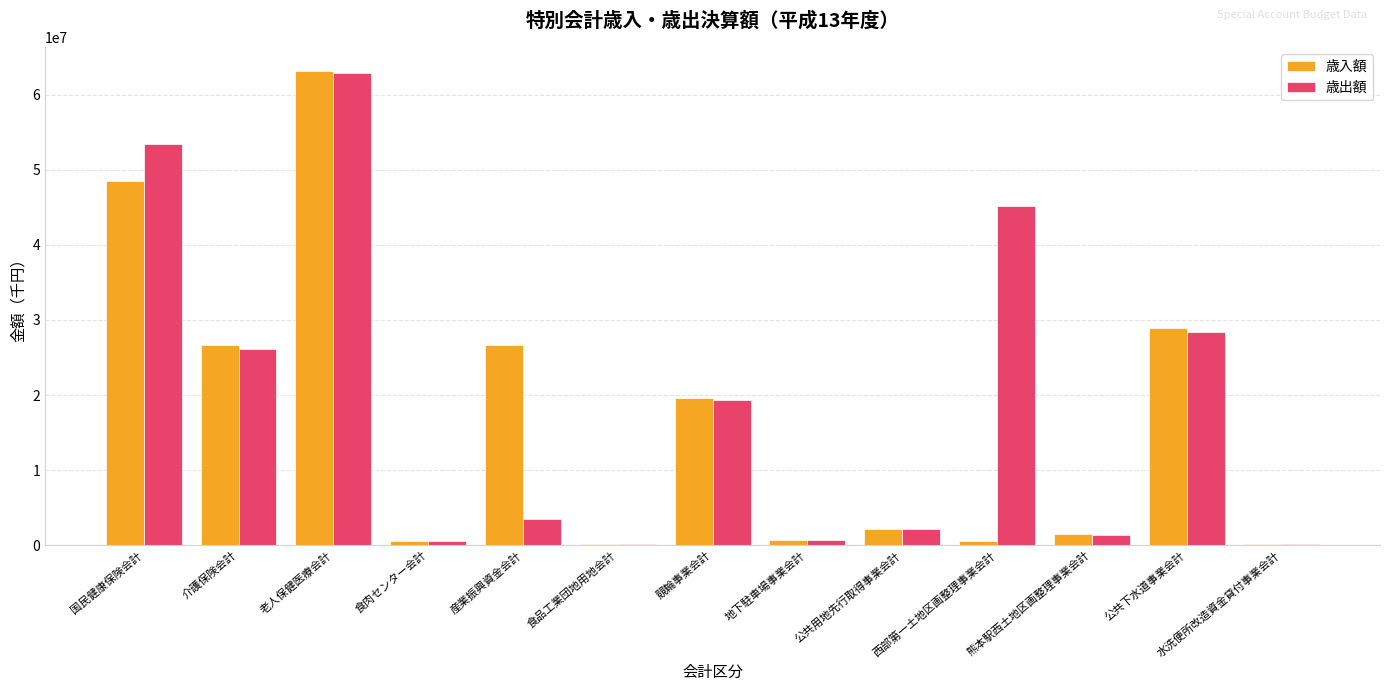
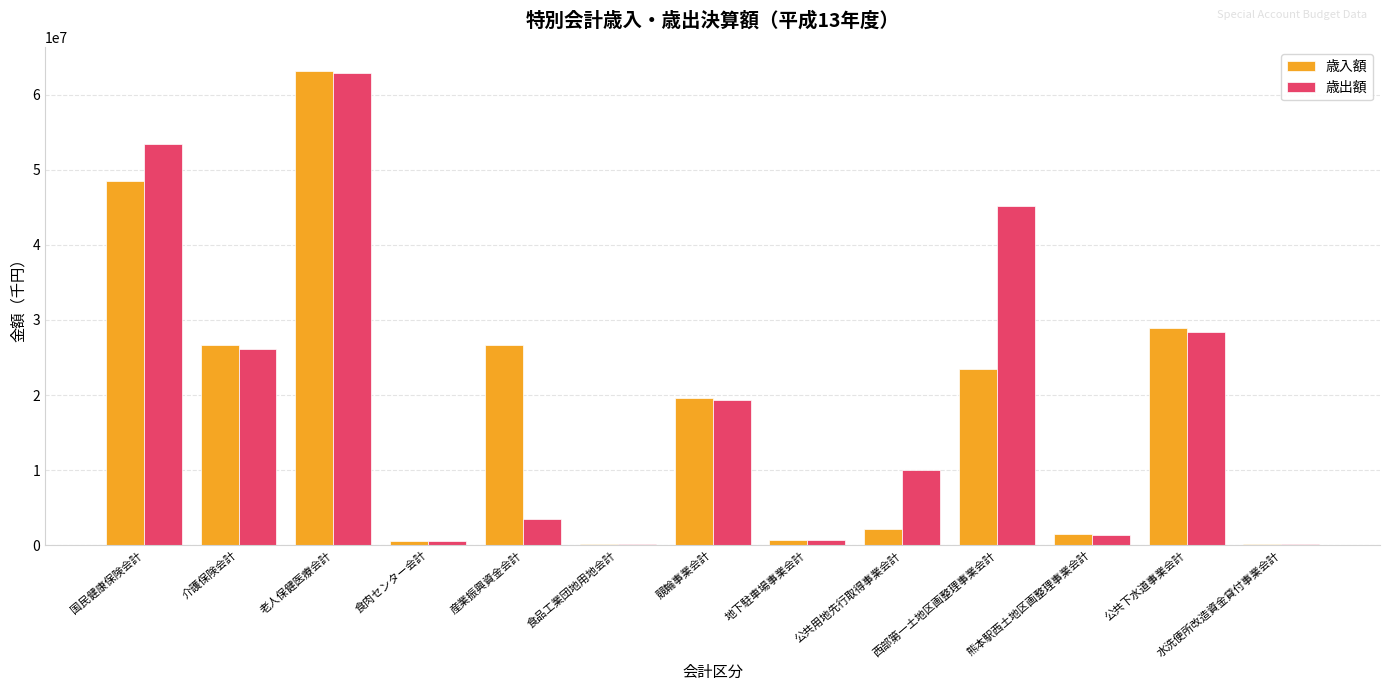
  {
    "歳入額": {
      "国民健康保険会計": 49000000,
      "介護保険会計": 27000000,
      "老人保健医療会計": 63000000,
      "食肉センター会計": 1000000,
      "産業振興資金会計": 27000000,
      "競輪事業会計": 20000000,
      "地下駐車場事業会計": 1000000,
      "公共用地先行取得事業会計": 2000000,
-     "西部第一土地区画整理事業会計": 1000000,
+     "西部第一土地区画整理事業会計": 24000000,
      "熊本駅西土地区画整理事業会計": 1000000,
      "公共下水道事業会計": 29000000
    },
    "歳出額": {
      "国民健康保険会計": 53000000,
      "介護保険会計": 26000000,
      "老人保健医療会計": 63000000,
      "食肉センター会計": 1000000,
      "産業振興資金会計": 4000000,
      "競輪事業会計": 19000000,
      "地下駐車場事業会計": 1000000,
-     "公共用地先行取得事業会計": 2000000,
+     "公共用地先行取得事業会計": 10000000,
      "西部第一土地区画整理事業会計": 45000000,
      "熊本駅西土地区画整理事業会計": 1000000,
      "公共下水道事業会計": 28000000
    }
  }
